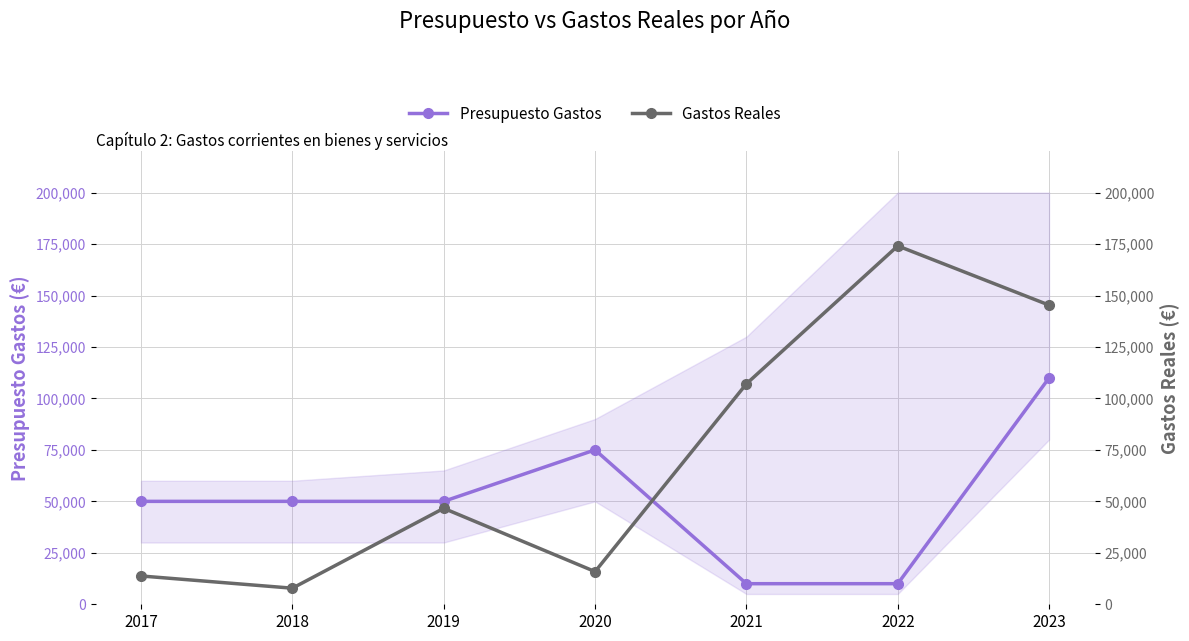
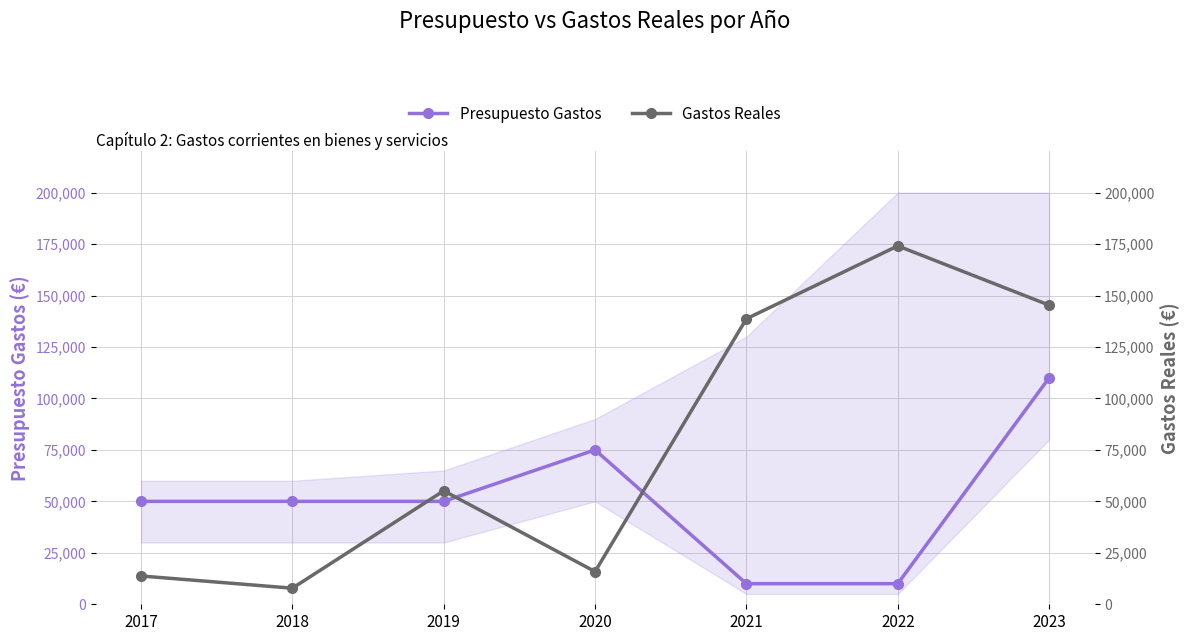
  {
    "Gastos Reales": {
      "2017": "14,000",
      "2018": "8,000",
-     "2019": "47,000",
+     "2019": "55,000",
      "2020": "16,000",
-     "2021": "107,000",
+     "2021": "139,000",
      "2022": "174,000",
      "2023": "145,000"
    }
  }
